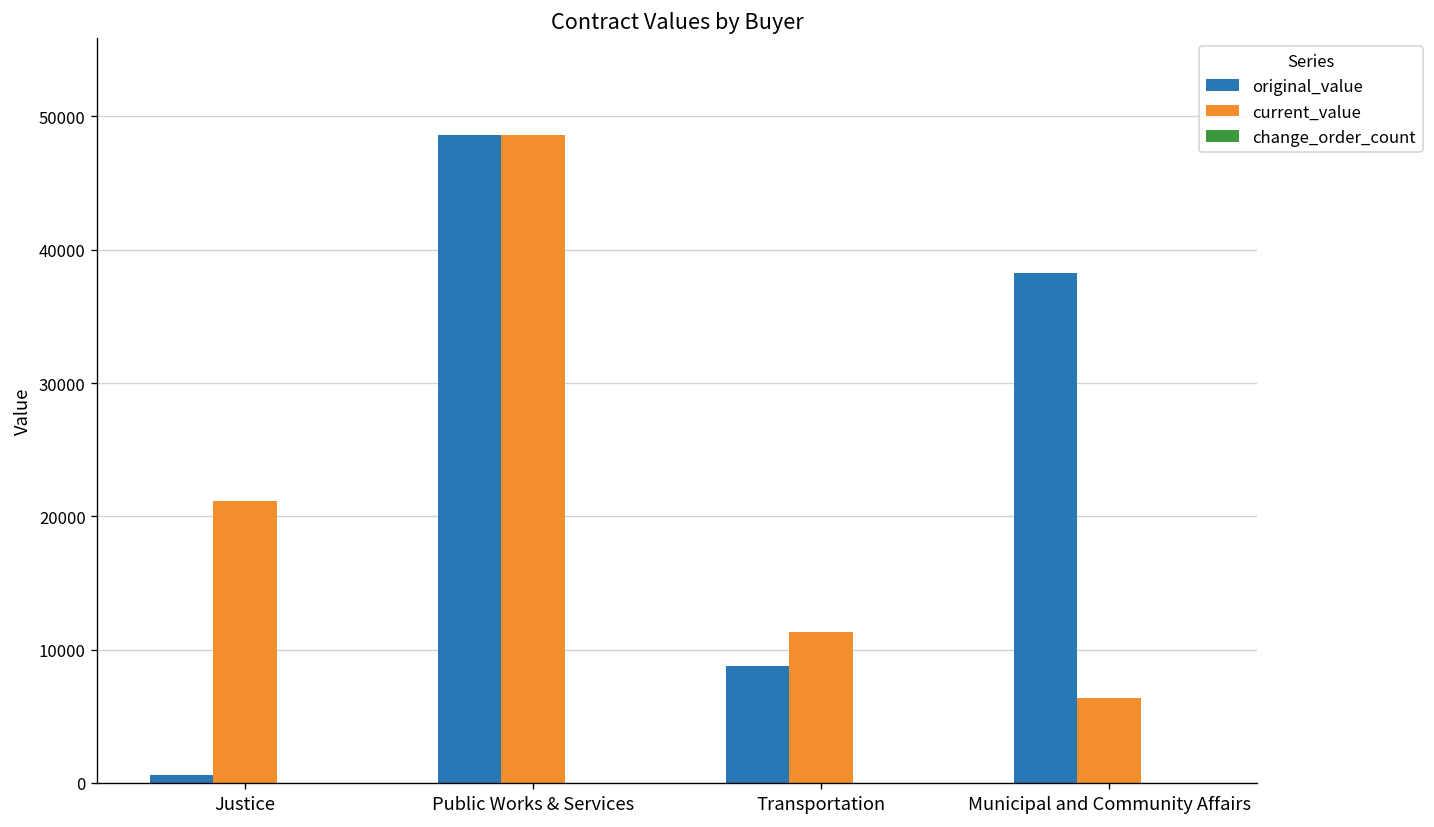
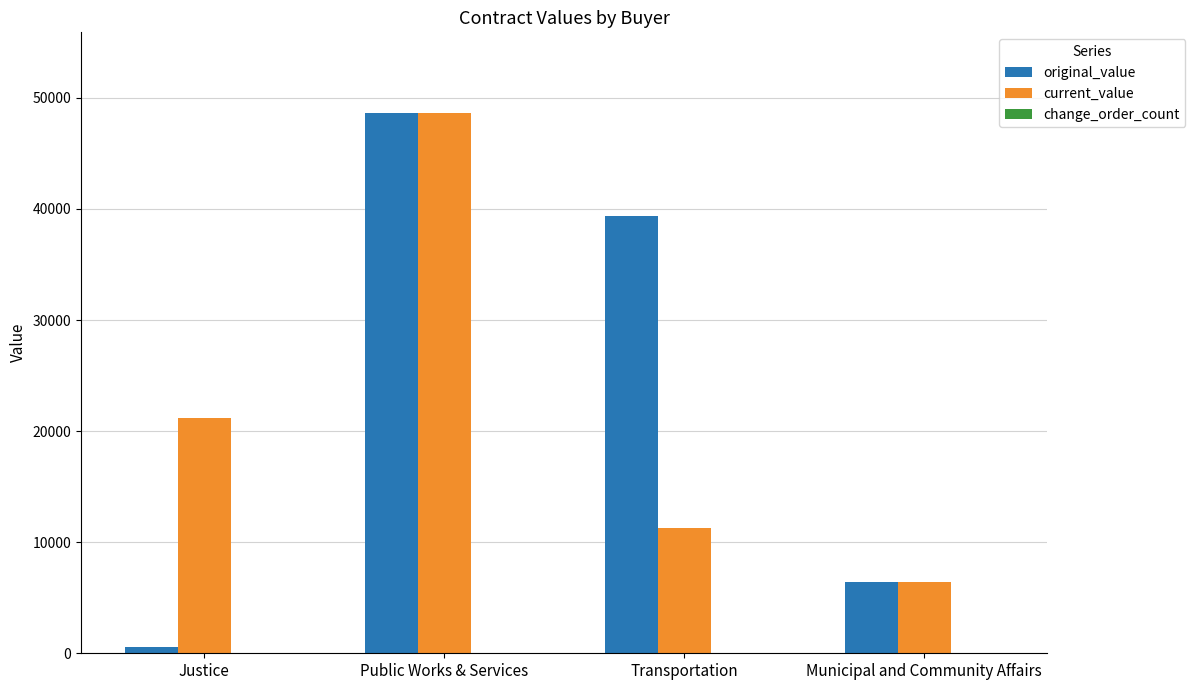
  {
    "original_value": {
      "Justice": 600,
      "Public Works & Services": 48600,
-     "Transportation": 8700,
-     "Municipal and Community Affairs": 38300
+     "Transportation": 39300,
+     "Municipal and Community Affairs": 6400
    },
    "current_value": {
      "Justice": 21200,
      "Public Works & Services": 48600,
      "Transportation": 11300,
      "Municipal and Community Affairs": 6400
    },
    "change_order_count": {
      "Justice": 0,
      "Public Works & Services": 0,
      "Transportation": 0,
      "Municipal and Community Affairs": 0
    }
  }
